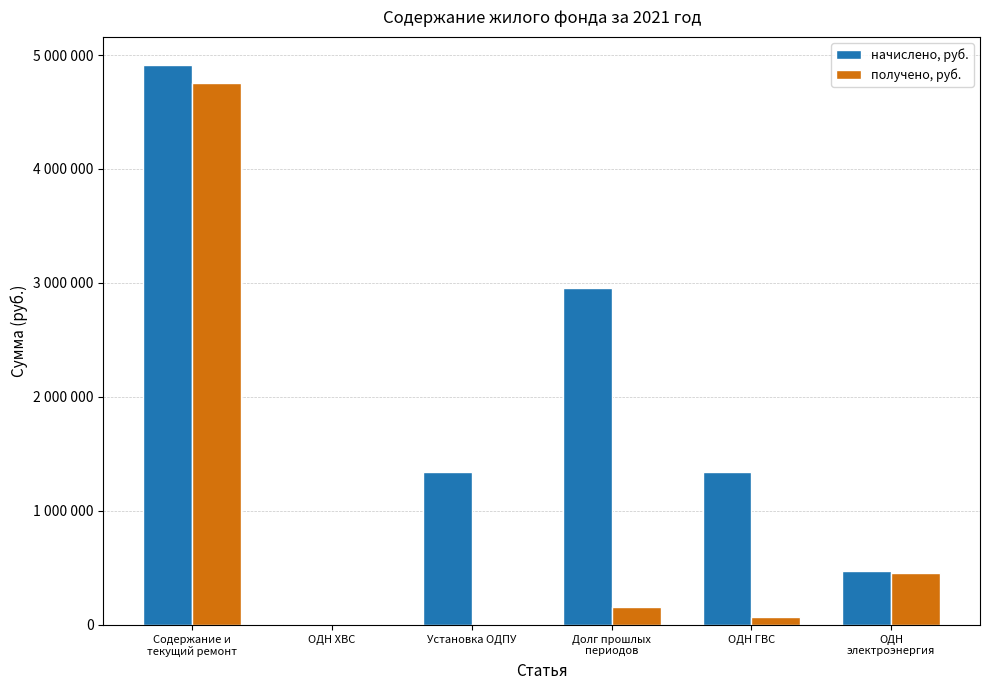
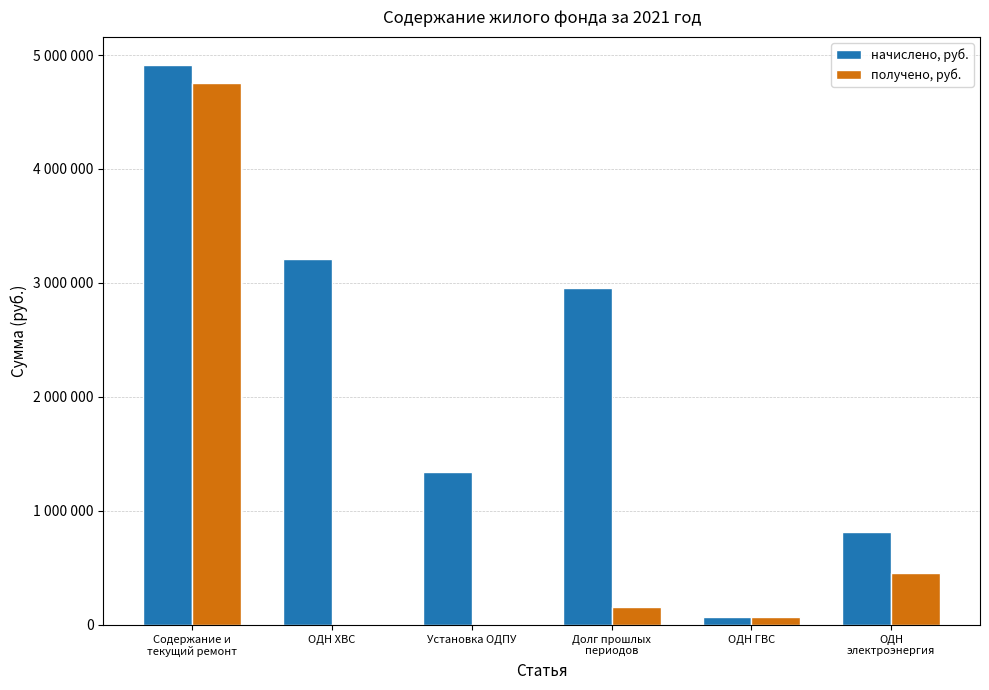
  {
    "начислено, руб.": {
      "Содержание и текущий ремонт": 4910000,
-     "ОДН ХВС": 10000,
+     "ОДН ХВС": 3210000,
      "Установка ОДПУ": 1340000,
      "Долг прошлых периодов": 2950000,
-     "ОДН ГВС": 1340000,
-     "ОДН электроэнергия": 480000
+     "ОДН ГВС": 70000,
+     "ОДН электроэнергия": 820000
    },
    "получено, руб.": {
      "Содержание и текущий ремонт": 4750000,
      "Долг прошлых периодов": 160000,
      "ОДН ГВС": 70000,
      "ОДН электроэнергия": 460000
    }
  }
